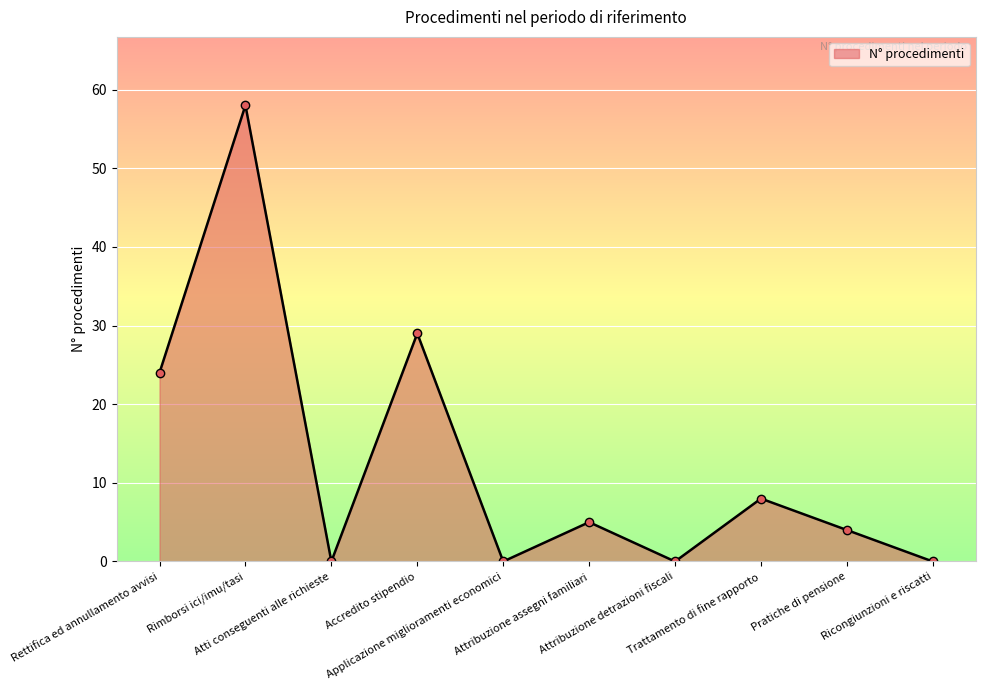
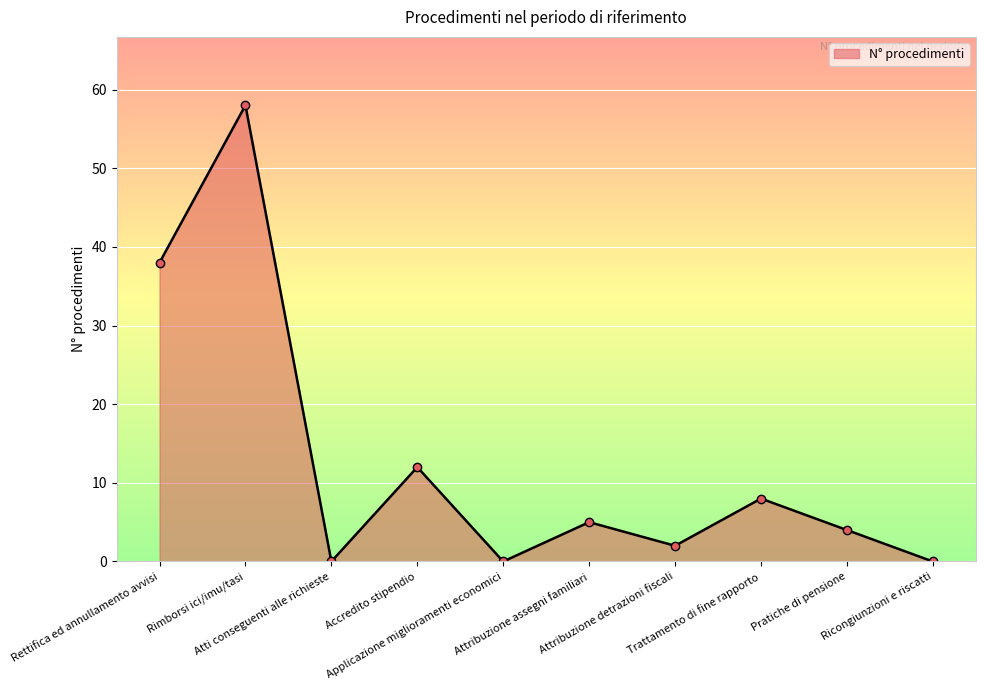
  {
-   "Rettifica ed annullamento avvisi": 24,
+   "Rettifica ed annullamento avvisi": 38,
    "Rimborsi ici/imu/tasi": 58,
    "Atti conseguenti alle richieste": 0,
-   "Accredito stipendio": 29,
+   "Accredito stipendio": 12,
    "Applicazione miglioramenti economici": 0,
    "Attribuzione assegni familiari": 5,
-   "Attribuzione detrazioni fiscali": 0,
+   "Attribuzione detrazioni fiscali": 2,
    "Trattamento di fine rapporto": 8,
    "Pratiche di pensione": 4,
    "Ricongiunzioni e riscatti": 0
  }
